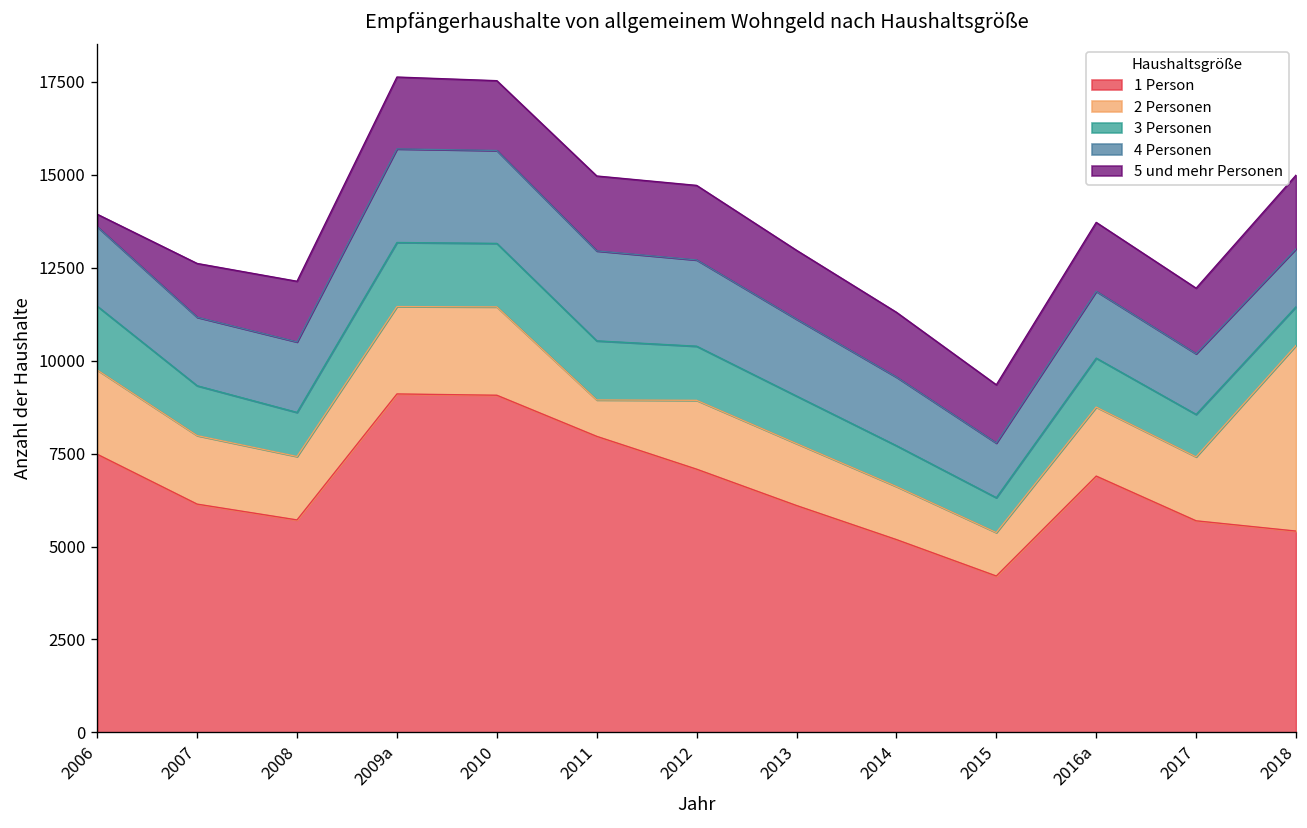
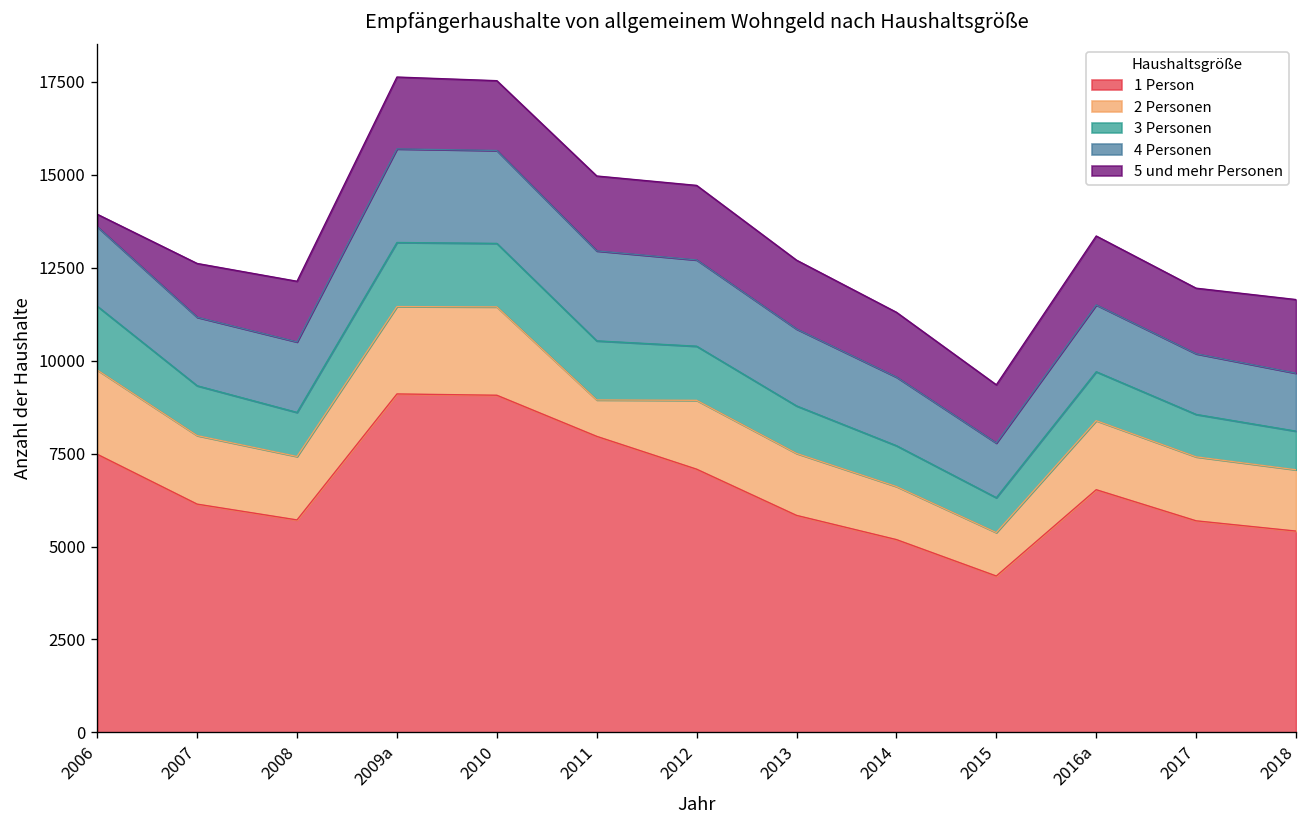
  {
    "1 Person": {
      "2006": 7500,
      "2007": 6100,
      "2008": 5700,
      "2009a": 9100,
      "2010": 9100,
      "2011": 8000,
      "2012": 7100,
-     "2013": 6100,
+     "2013": 5800,
      "2014": 5200,
      "2015": 4200,
-     "2016a": 6900,
+     "2016a": 6500,
      "2017": 5700,
      "2018": 5400
    },
    "2 Personen": {
      "2006": 2300,
      "2007": 1800,
      "2008": 1700,
      "2009a": 2400,
      "2010": 2400,
      "2011": 1000,
      "2012": 1900,
      "2013": 1700,
      "2014": 1400,
      "2015": 1200,
      "2016a": 1900,
      "2017": 1700,
-     "2018": 5000
+     "2018": 1600
    },
    "5 und mehr Personen": {
      "2006": 300,
      "2007": 1400,
      "2008": 1600,
      "2009a": 1900,
      "2010": 1900,
      "2011": 2000,
      "2012": 2000,
      "2013": 1900,
      "2014": 1700,
      "2015": 1600,
      "2016a": 1900,
      "2017": 1800,
      "2018": 2000
    }
  }
